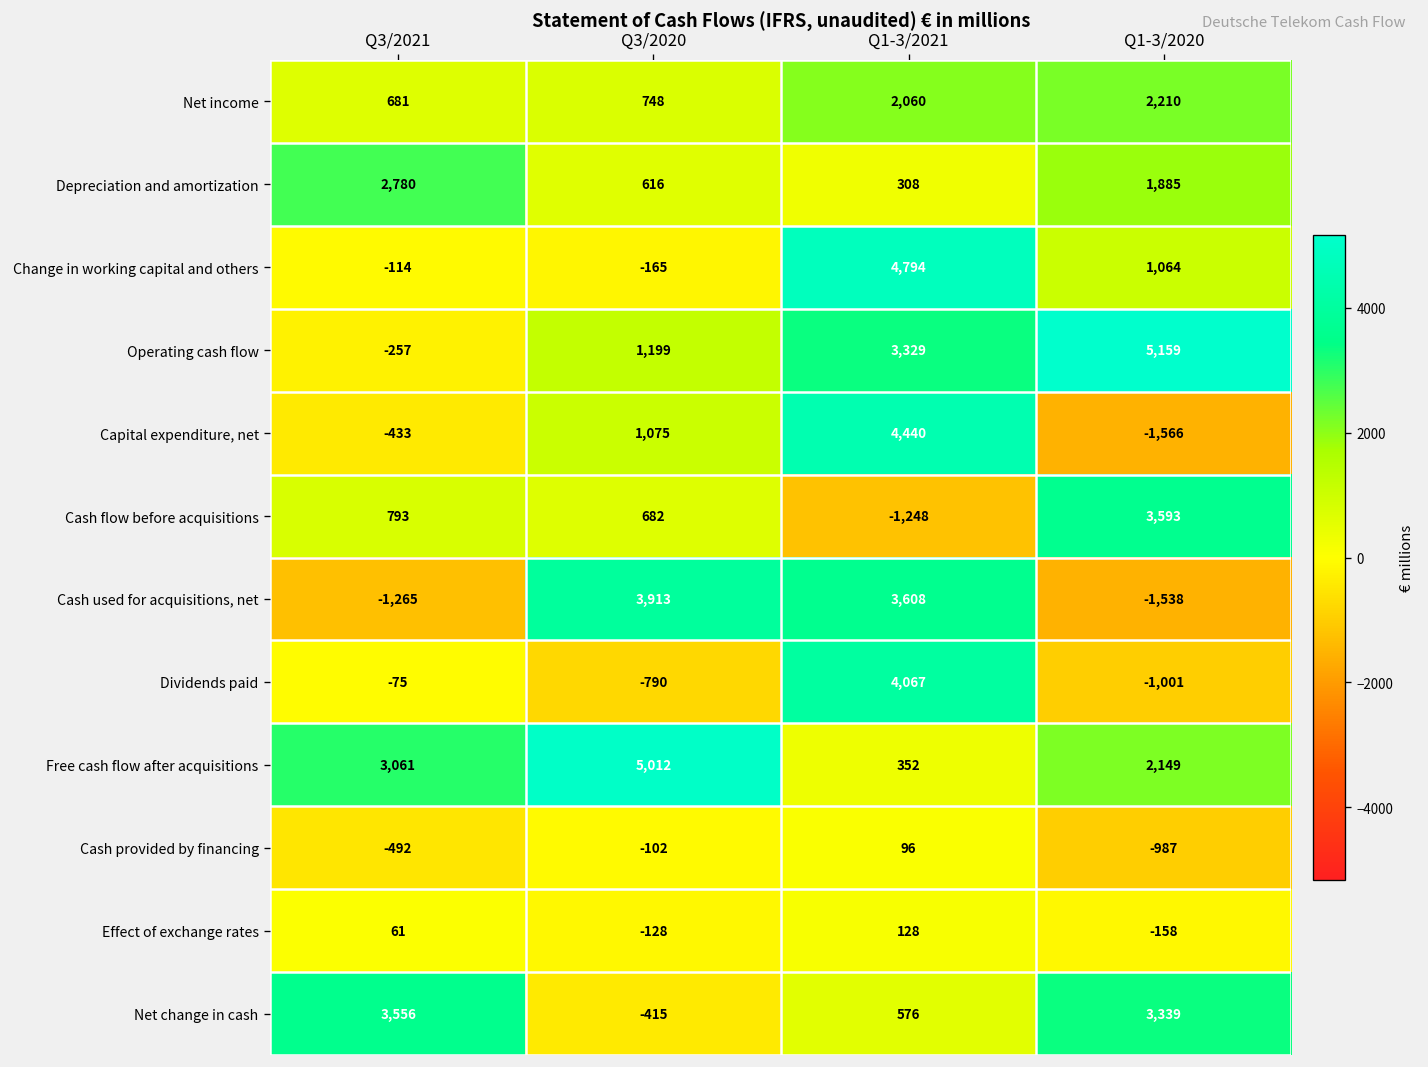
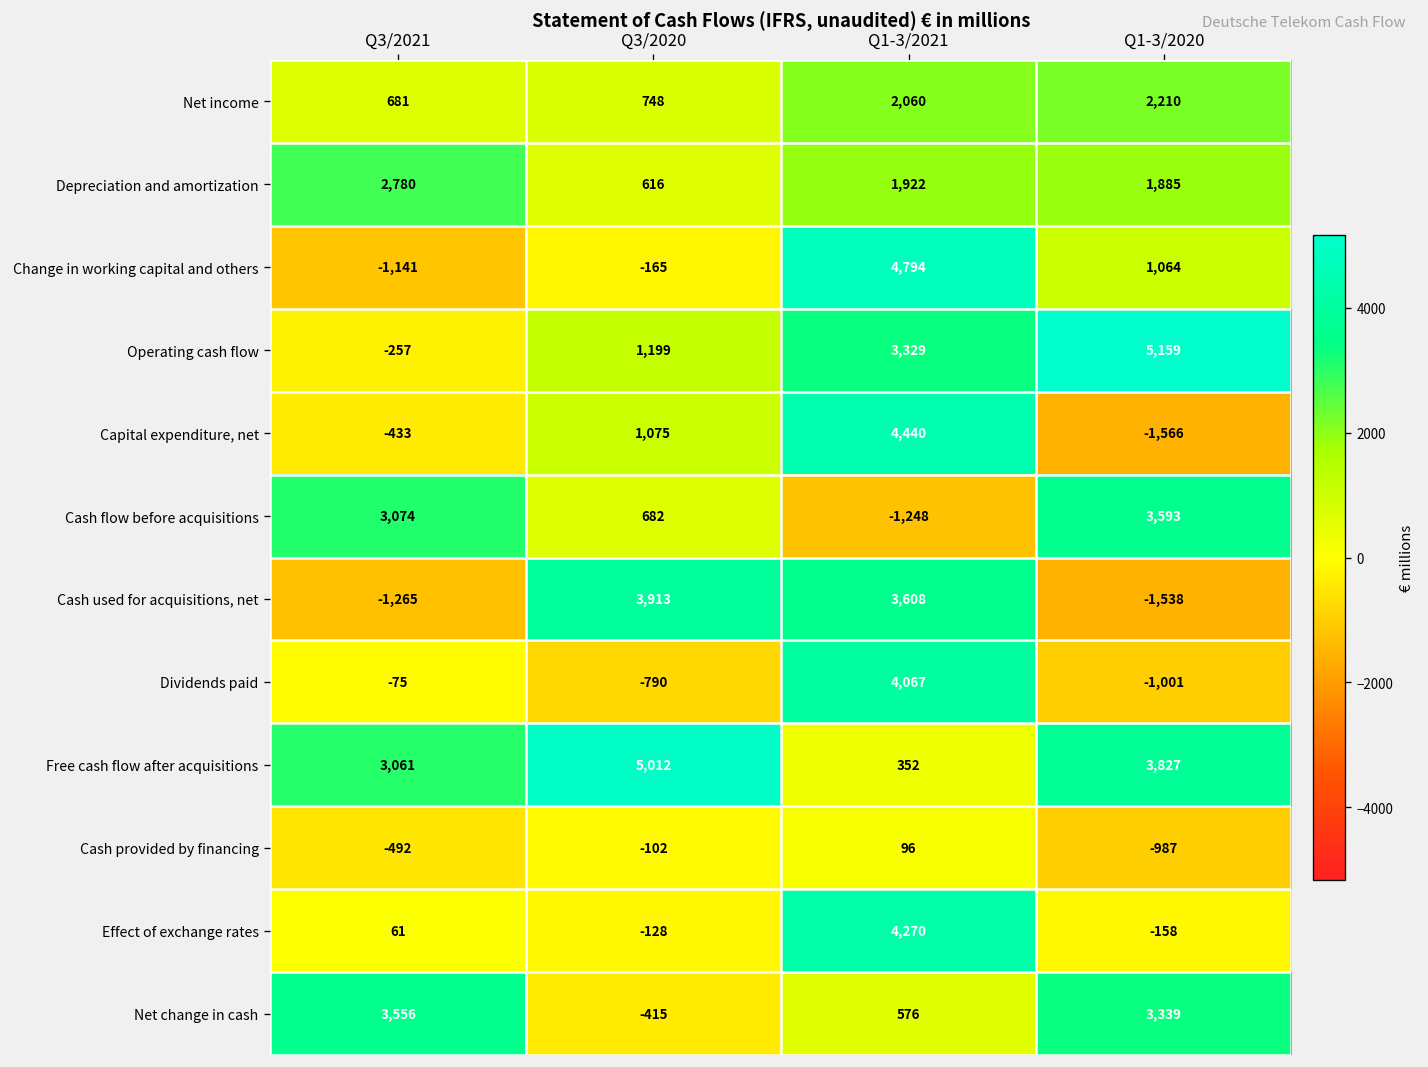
  {
    "Net income": {
      "Q3/2021": "681",
      "Q3/2020": "748",
      "Q1-3/2021": "2,060",
      "Q1-3/2020": "2,210"
    },
    "Depreciation and amortization": {
      "Q3/2021": "2,780",
      "Q3/2020": "616",
-     "Q1-3/2021": "308",
+     "Q1-3/2021": "1,922",
      "Q1-3/2020": "1,885"
    },
    "Change in working capital and others": {
-     "Q3/2021": "-114",
+     "Q3/2021": "-1,141",
      "Q3/2020": "-165",
      "Q1-3/2021": "4,794",
      "Q1-3/2020": "1,064"
    },
    "Operating cash flow": {
      "Q3/2021": "-257",
      "Q3/2020": "1,199",
      "Q1-3/2021": "3,329",
      "Q1-3/2020": "5,159"
    },
    "Capital expenditure, net": {
      "Q3/2021": "-433",
      "Q3/2020": "1,075",
      "Q1-3/2021": "4,440",
      "Q1-3/2020": "-1,566"
    },
    "Cash flow before acquisitions": {
-     "Q3/2021": "793",
+     "Q3/2021": "3,074",
      "Q3/2020": "682",
      "Q1-3/2021": "-1,248",
      "Q1-3/2020": "3,593"
    },
    "Cash used for acquisitions, net": {
      "Q3/2021": "-1,265",
      "Q3/2020": "3,913",
      "Q1-3/2021": "3,608",
      "Q1-3/2020": "-1,538"
    },
    "Dividends paid": {
      "Q3/2021": "-75",
      "Q3/2020": "-790",
      "Q1-3/2021": "4,067",
      "Q1-3/2020": "-1,001"
    },
    "Free cash flow after acquisitions": {
      "Q3/2021": "3,061",
      "Q3/2020": "5,012",
      "Q1-3/2021": "352",
-     "Q1-3/2020": "2,149"
+     "Q1-3/2020": "3,827"
    },
    "Cash provided by financing": {
      "Q3/2021": "-492",
      "Q3/2020": "-102",
      "Q1-3/2021": "96",
      "Q1-3/2020": "-987"
    },
    "Effect of exchange rates": {
      "Q3/2021": "61",
      "Q3/2020": "-128",
-     "Q1-3/2021": "128",
+     "Q1-3/2021": "4,270",
      "Q1-3/2020": "-158"
    },
    "Net change in cash": {
      "Q3/2021": "3,556",
      "Q3/2020": "-415",
      "Q1-3/2021": "576",
      "Q1-3/2020": "3,339"
    }
  }
